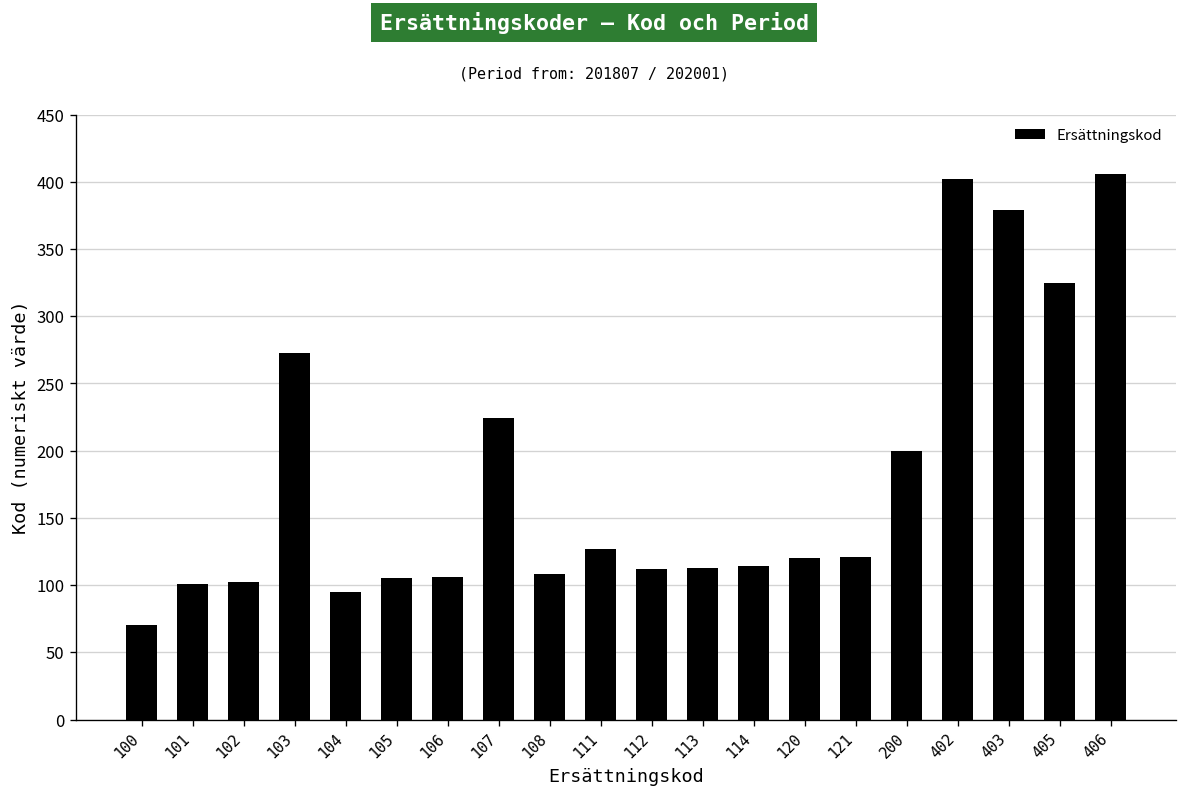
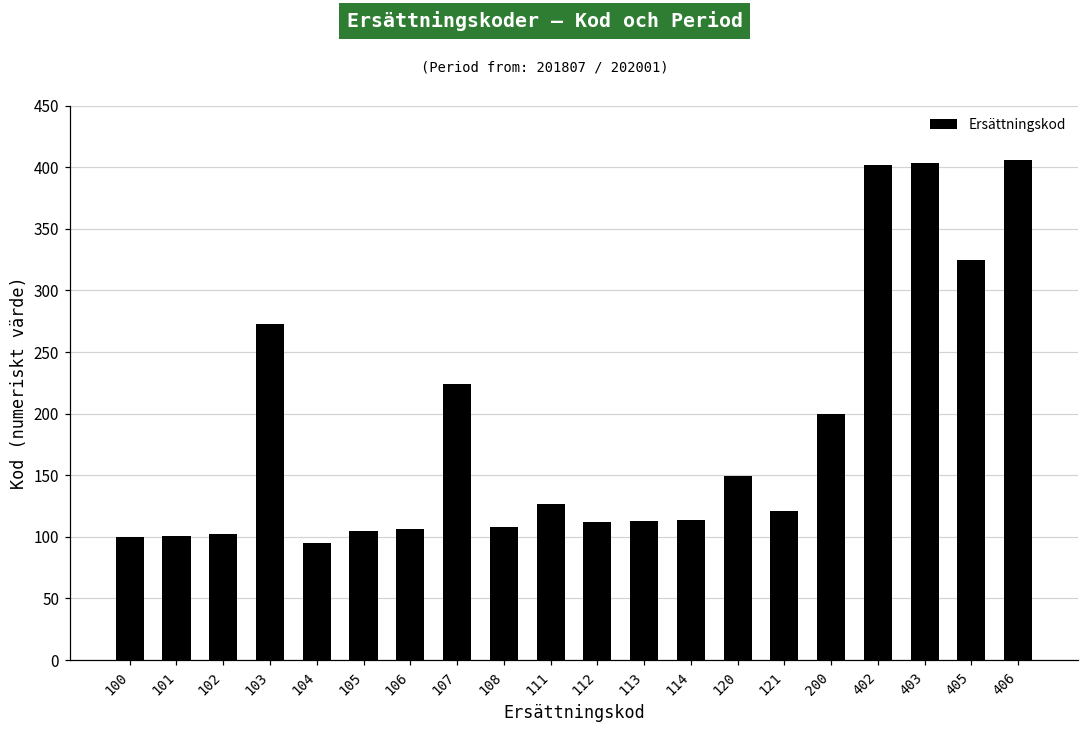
  {
-   "100": 70,
+   "100": 100,
    "101": 101,
    "102": 102,
    "103": 273,
    "104": 95,
    "105": 105,
    "106": 106,
    "107": 224,
    "108": 108,
    "111": 127,
    "112": 112,
    "113": 113,
    "114": 114,
-   "120": 120,
+   "120": 149,
    "121": 121,
    "200": 200,
    "402": 402,
-   "403": 379,
+   "403": 403,
    "405": 325,
    "406": 406
  }
